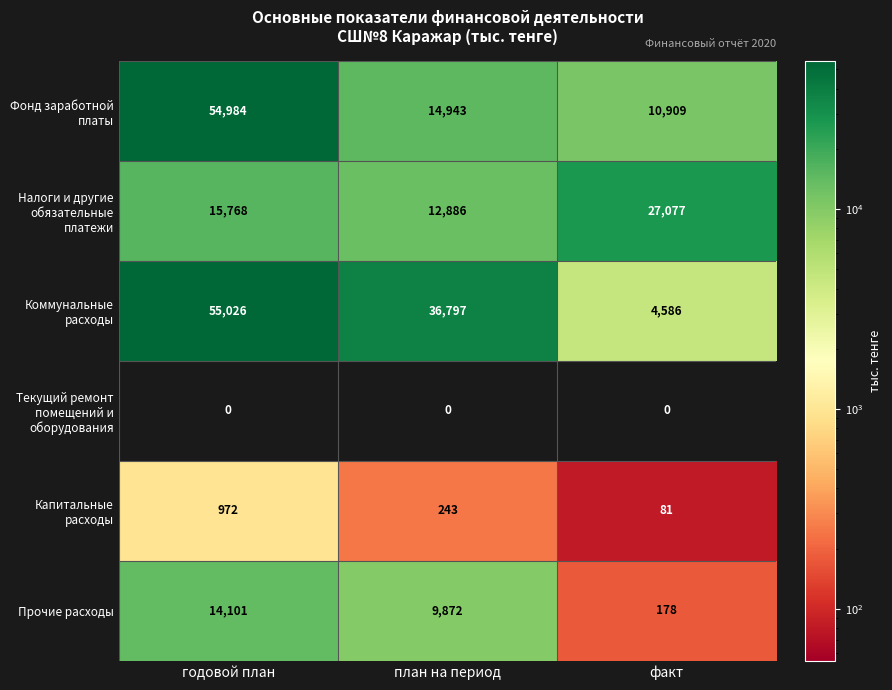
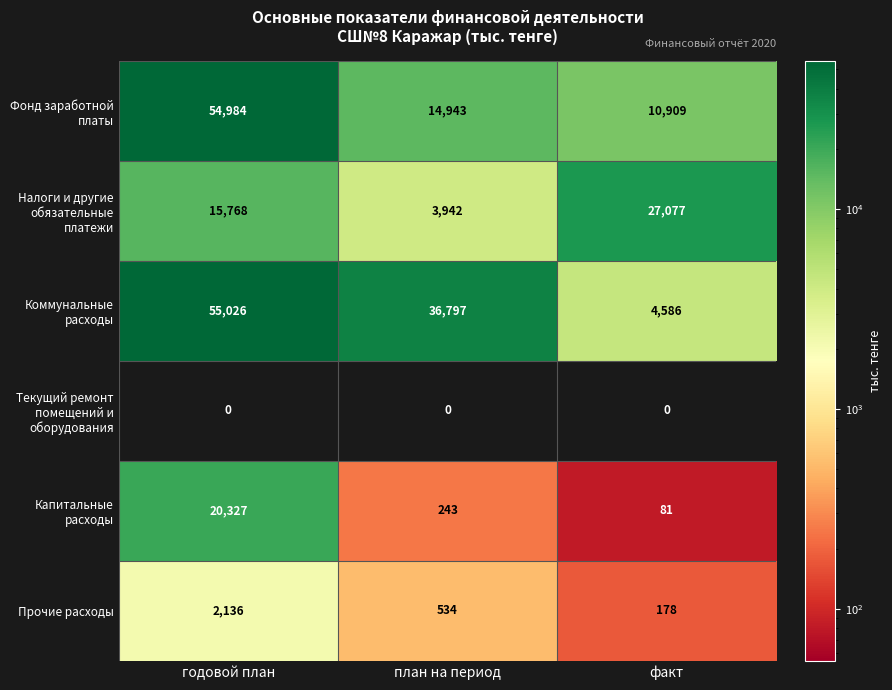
  {
    "Фонд заработной платы": {
      "годовой план": "54,984",
      "план на период": "14,943",
      "факт": "10,909"
    },
    "Налоги и другие обязательные платежи": {
      "годовой план": "15,768",
-     "план на период": "12,886",
+     "план на период": "3,942",
      "факт": "27,077"
    },
    "Коммунальные расходы": {
      "годовой план": "55,026",
      "план на период": "36,797",
      "факт": "4,586"
    },
    "Текущий ремонт помещений и оборудования": {
      "годовой план": "0",
      "план на период": "0",
      "факт": "0"
    },
    "Капитальные расходы": {
-     "годовой план": "972",
+     "годовой план": "20,327",
      "план на период": "243",
      "факт": "81"
    },
    "Прочие расходы": {
-     "годовой план": "14,101",
-     "план на период": "9,872",
+     "годовой план": "2,136",
+     "план на период": "534",
      "факт": "178"
    }
  }
